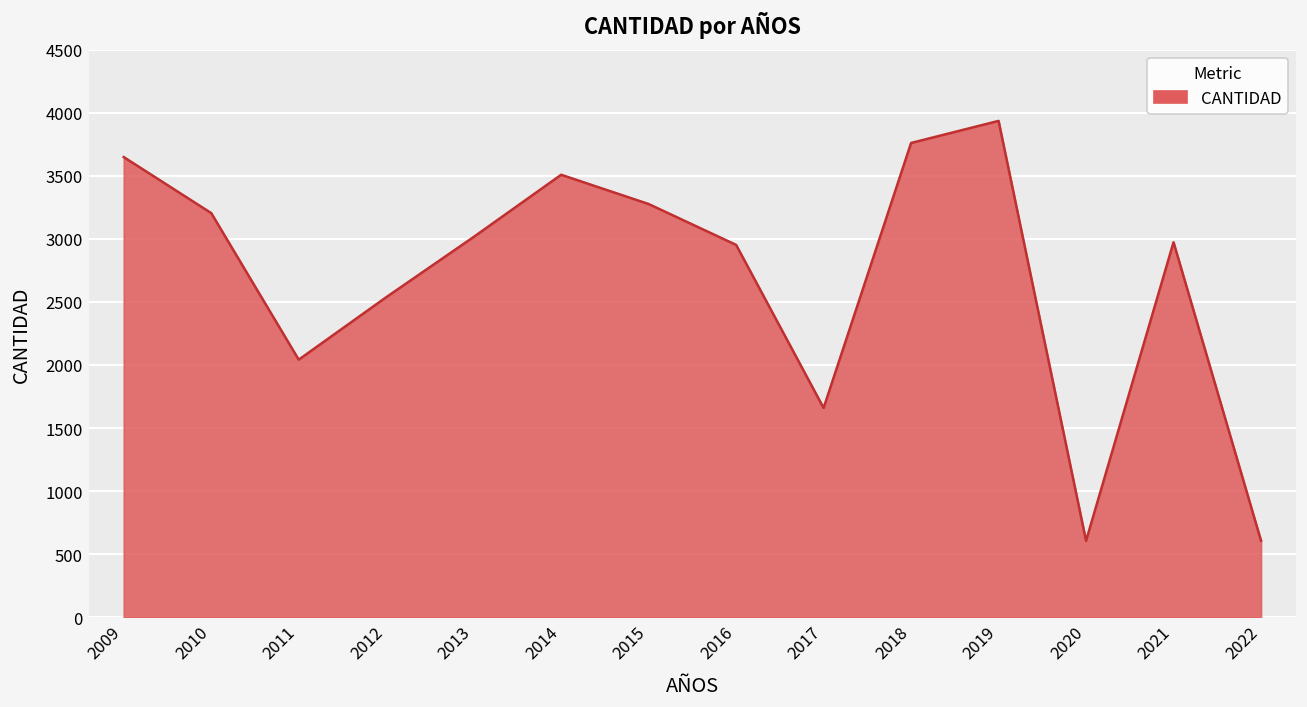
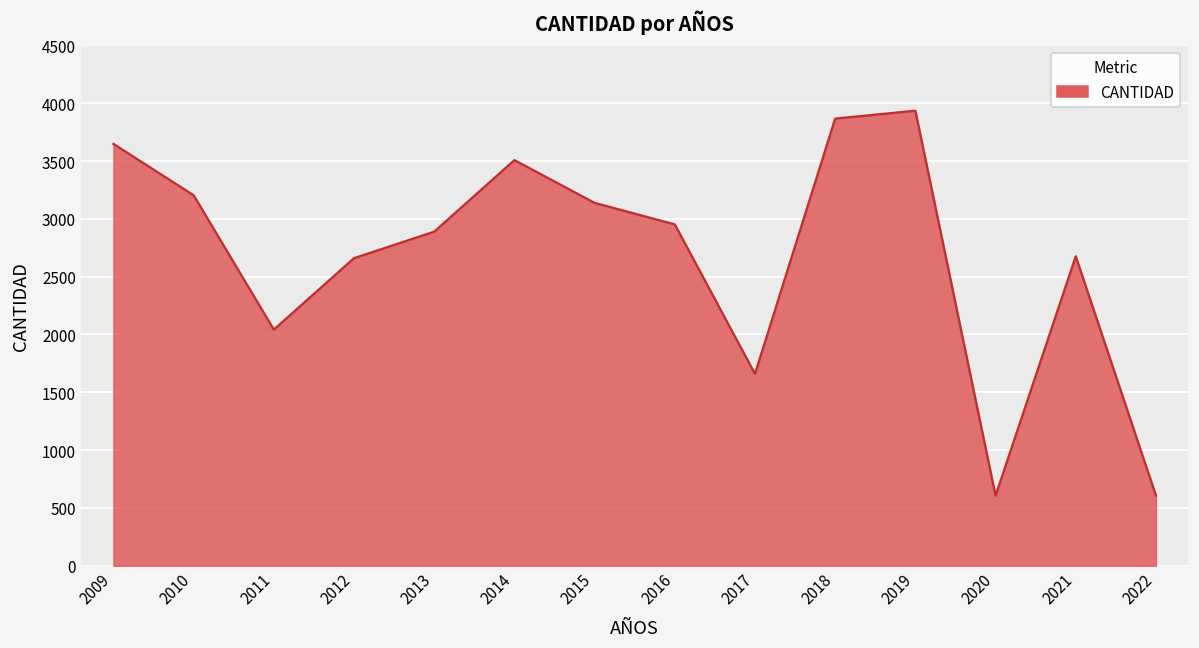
  {
    "2009": 3650,
    "2010": 3200,
    "2011": 2040,
-   "2012": 2540,
-   "2013": 3020,
+   "2012": 2660,
+   "2013": 2890,
    "2014": 3510,
-   "2015": 3280,
+   "2015": 3140,
    "2016": 2950,
    "2017": 1660,
-   "2018": 3760,
+   "2018": 3870,
    "2019": 3940,
    "2020": 610,
-   "2021": 2970,
+   "2021": 2680,
    "2022": 610
  }
